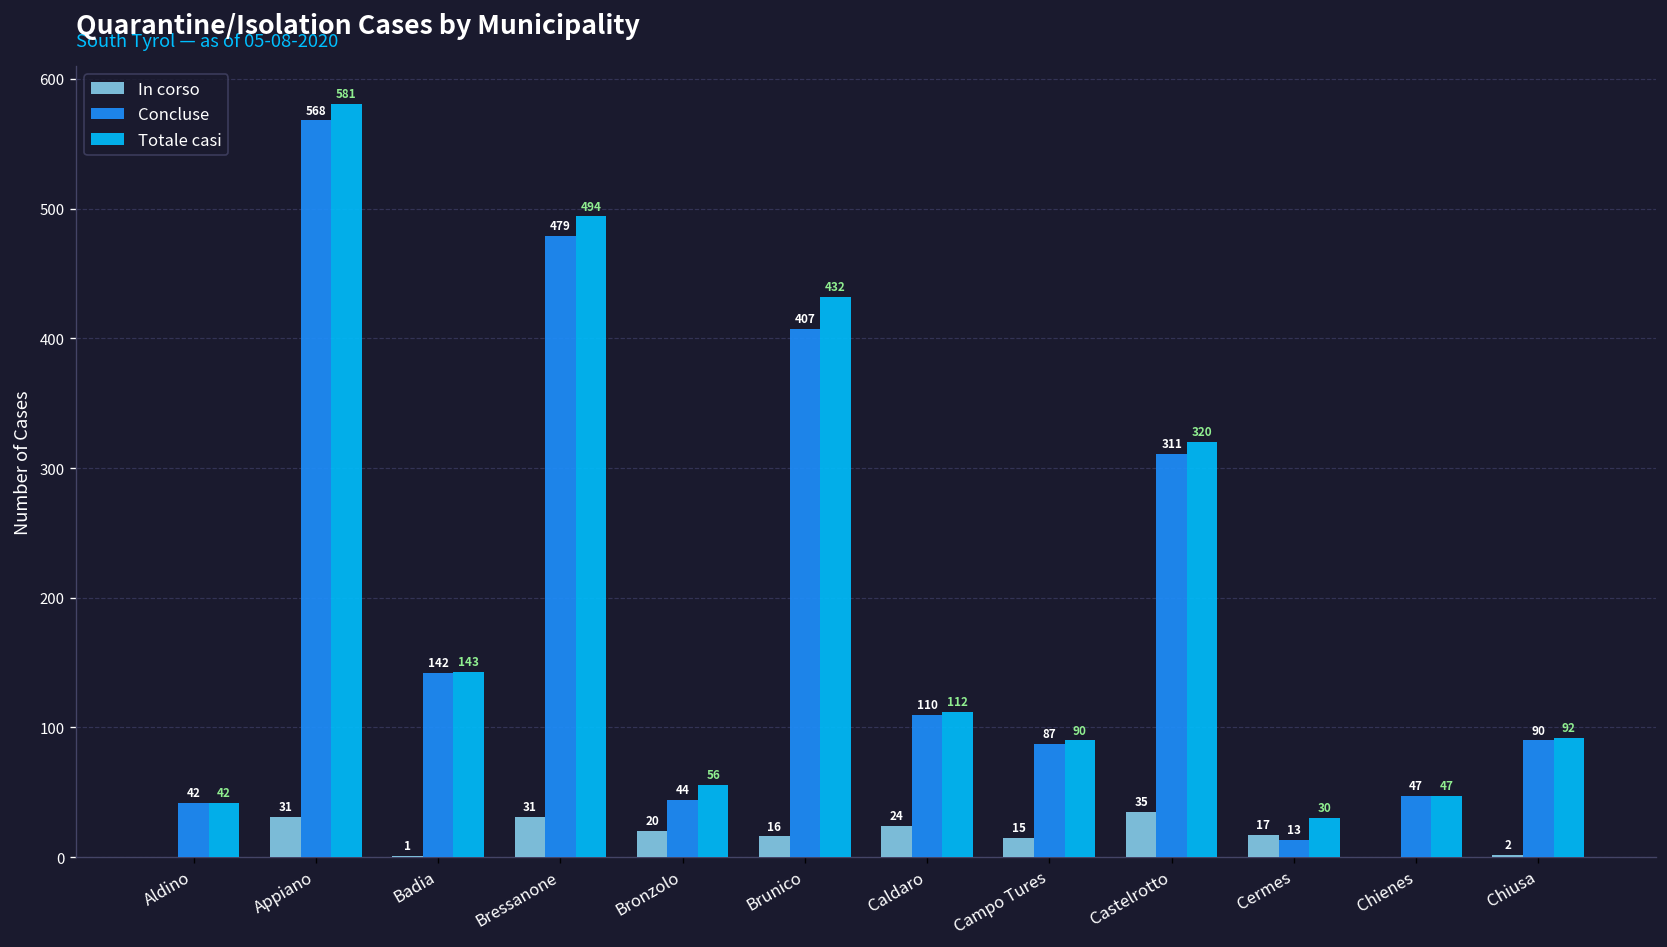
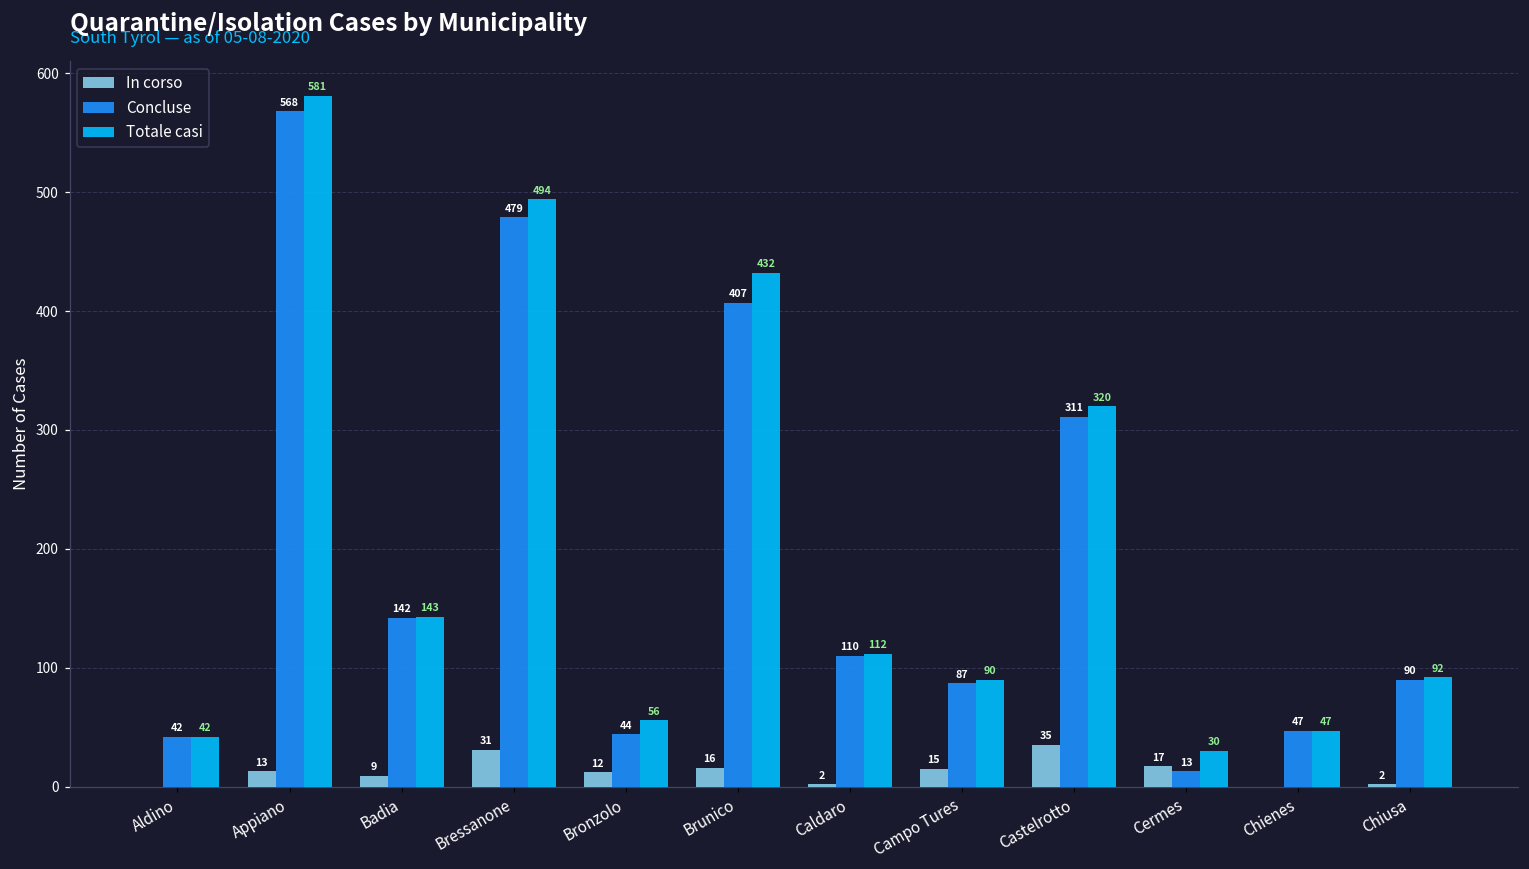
  {
    "In corso": {
-     "Appiano": 31,
-     "Badia": 1,
+     "Appiano": 13,
+     "Badia": 9,
      "Bressanone": 31,
-     "Bronzolo": 20,
+     "Bronzolo": 12,
      "Brunico": 16,
-     "Caldaro": 24,
+     "Caldaro": 2,
      "Campo Tures": 15,
      "Castelrotto": 35,
      "Cermes": 17,
      "Chiusa": 2
    }
  }
